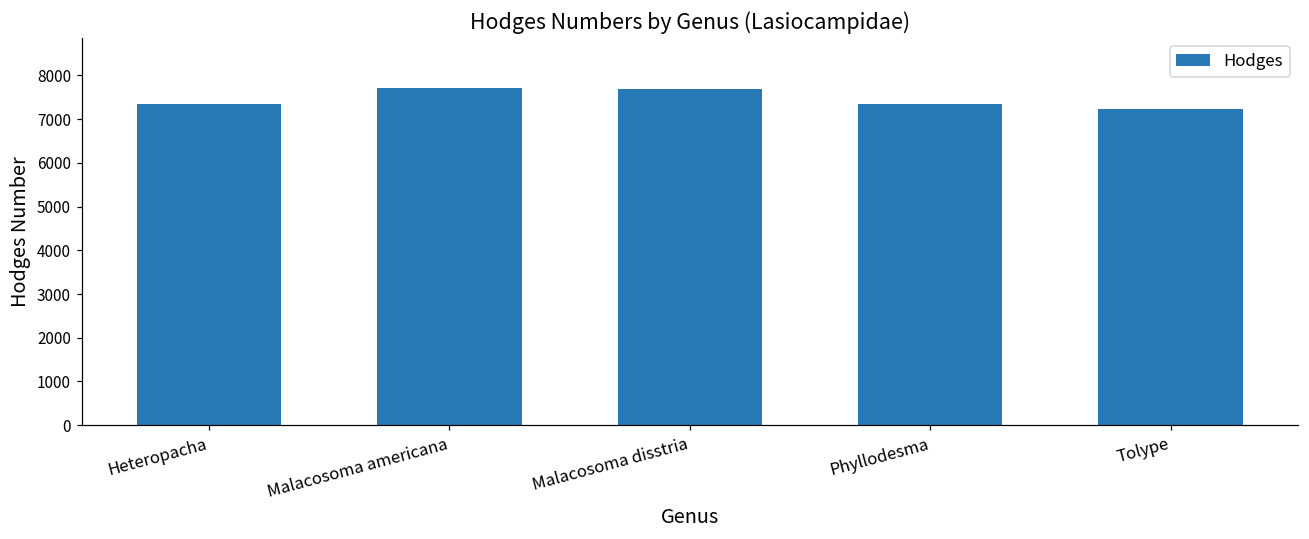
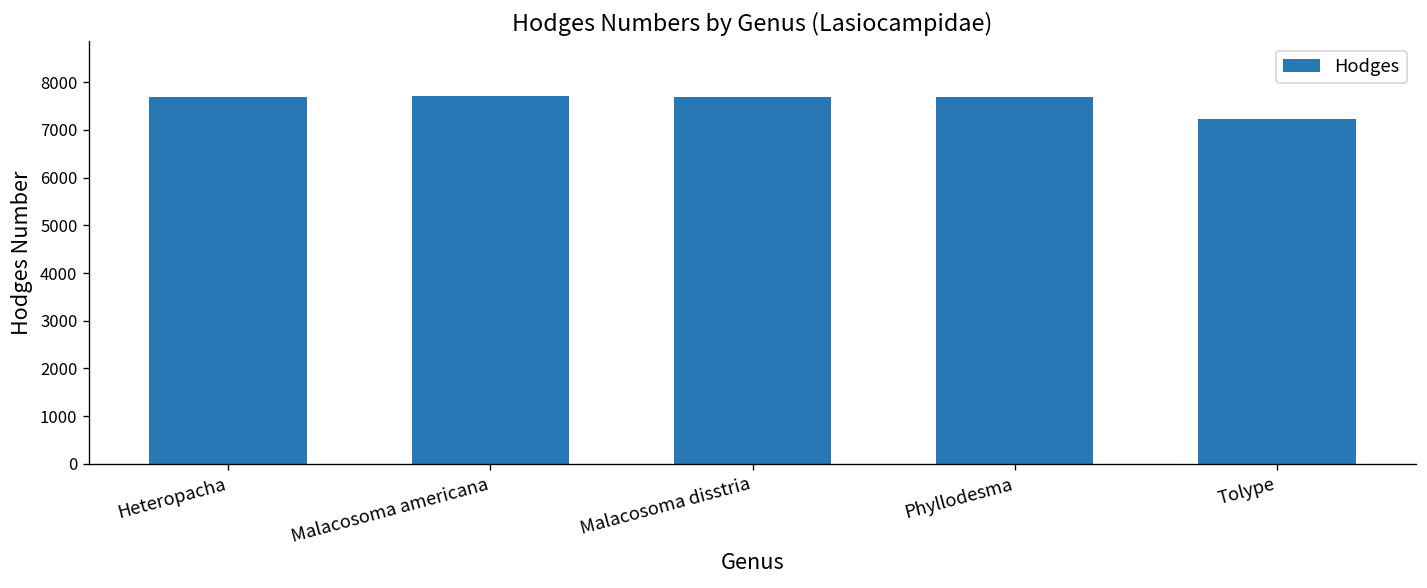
  {
-   "Heteropacha": 7300,
+   "Heteropacha": 7700,
    "Malacosoma americana": 7700,
    "Malacosoma disstria": 7700,
-   "Phyllodesma": 7300,
+   "Phyllodesma": 7700,
    "Tolype": 7200
  }
